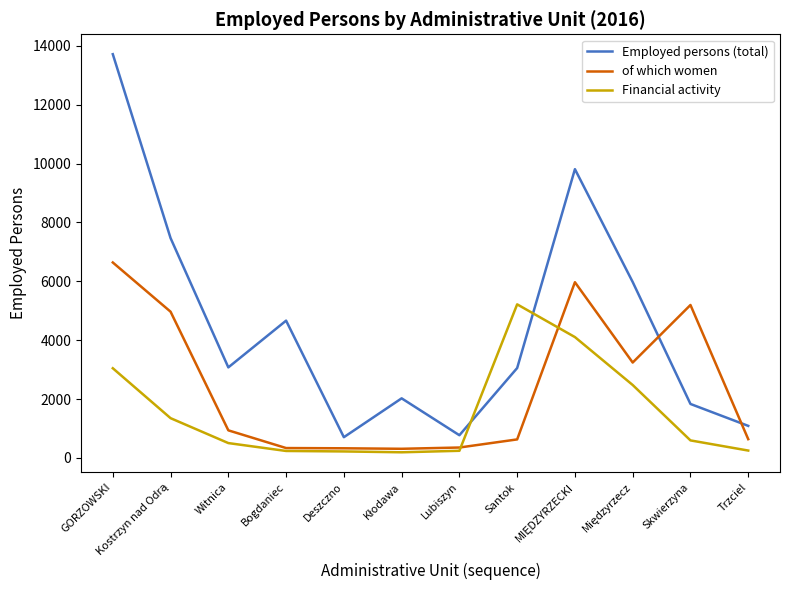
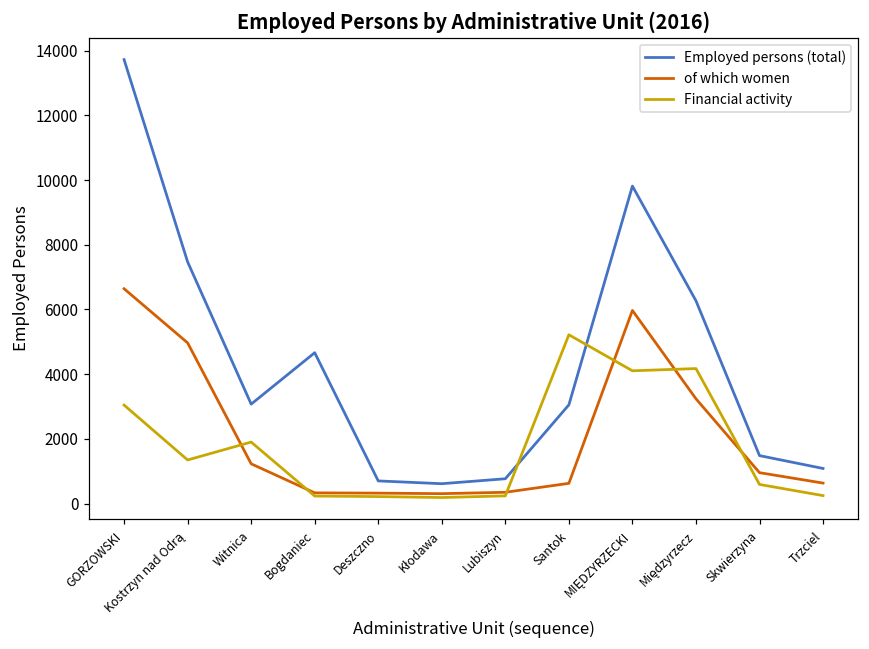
  {
    "Employed persons (total)": {
      "GORZOWSKI": 13700,
      "Kostrzyn nad Odrą": 7500,
      "Witnica": 3100,
      "Bogdaniec": 4700,
      "Deszczno": 700,
-     "Kłodawa": 2000,
+     "Kłodawa": 600,
      "Lubiszyn": 800,
      "Santok": 3100,
      "MIĘDZYRZECKI": 9800,
-     "Międzyrzecz": 6000,
-     "Skwierzyna": 1800,
+     "Międzyrzecz": 6300,
+     "Skwierzyna": 1500,
      "Trzciel": 1100
    },
    "of which women": {
      "GORZOWSKI": 6600,
      "Kostrzyn nad Odrą": 5000,
-     "Witnica": 900,
+     "Witnica": 1200,
      "Bogdaniec": 300,
      "Deszczno": 300,
      "Kłodawa": 300,
      "Lubiszyn": 400,
      "Santok": 600,
      "MIĘDZYRZECKI": 6000,
      "Międzyrzecz": 3200,
-     "Skwierzyna": 5200,
+     "Skwierzyna": 1000,
      "Trzciel": 600
    },
    "Financial activity": {
      "GORZOWSKI": 3000,
      "Kostrzyn nad Odrą": 1300,
-     "Witnica": 500,
+     "Witnica": 1900,
      "Bogdaniec": 200,
      "Deszczno": 200,
      "Kłodawa": 200,
      "Lubiszyn": 200,
      "Santok": 5200,
      "MIĘDZYRZECKI": 4100,
-     "Międzyrzecz": 2500,
+     "Międzyrzecz": 4200,
      "Skwierzyna": 600,
      "Trzciel": 200
    }
  }
